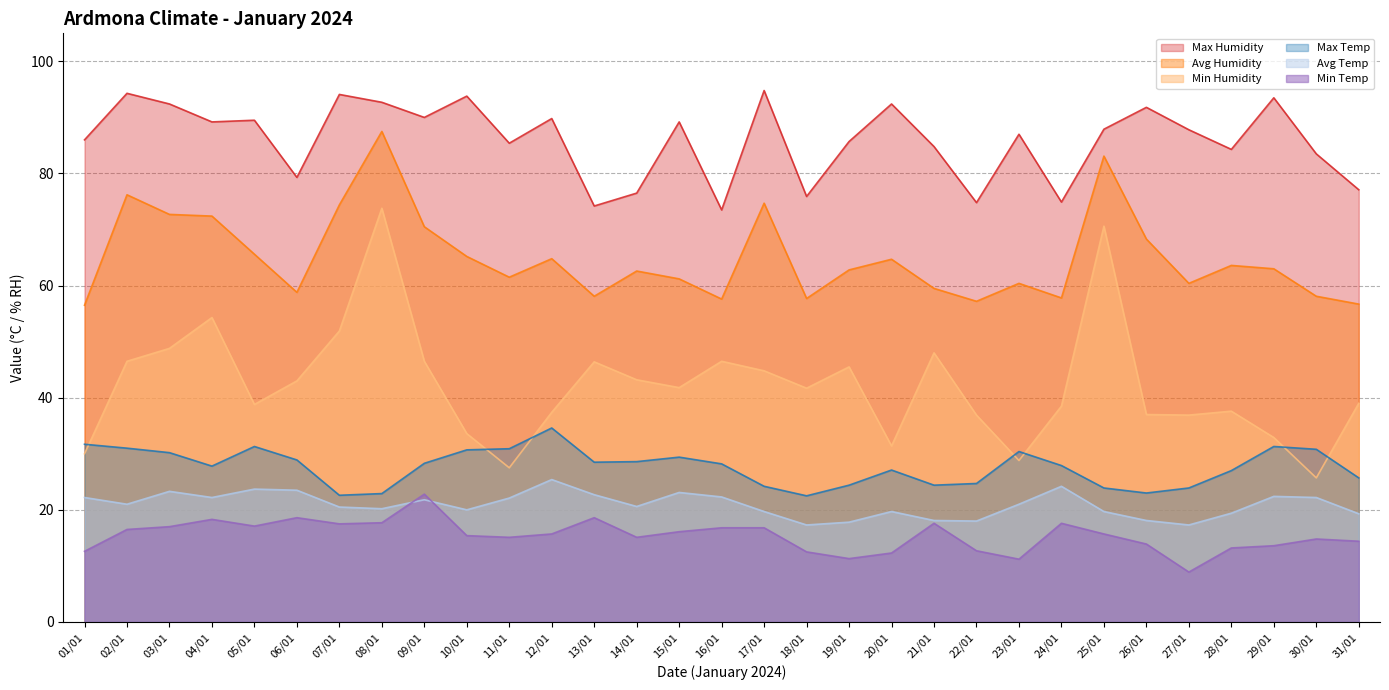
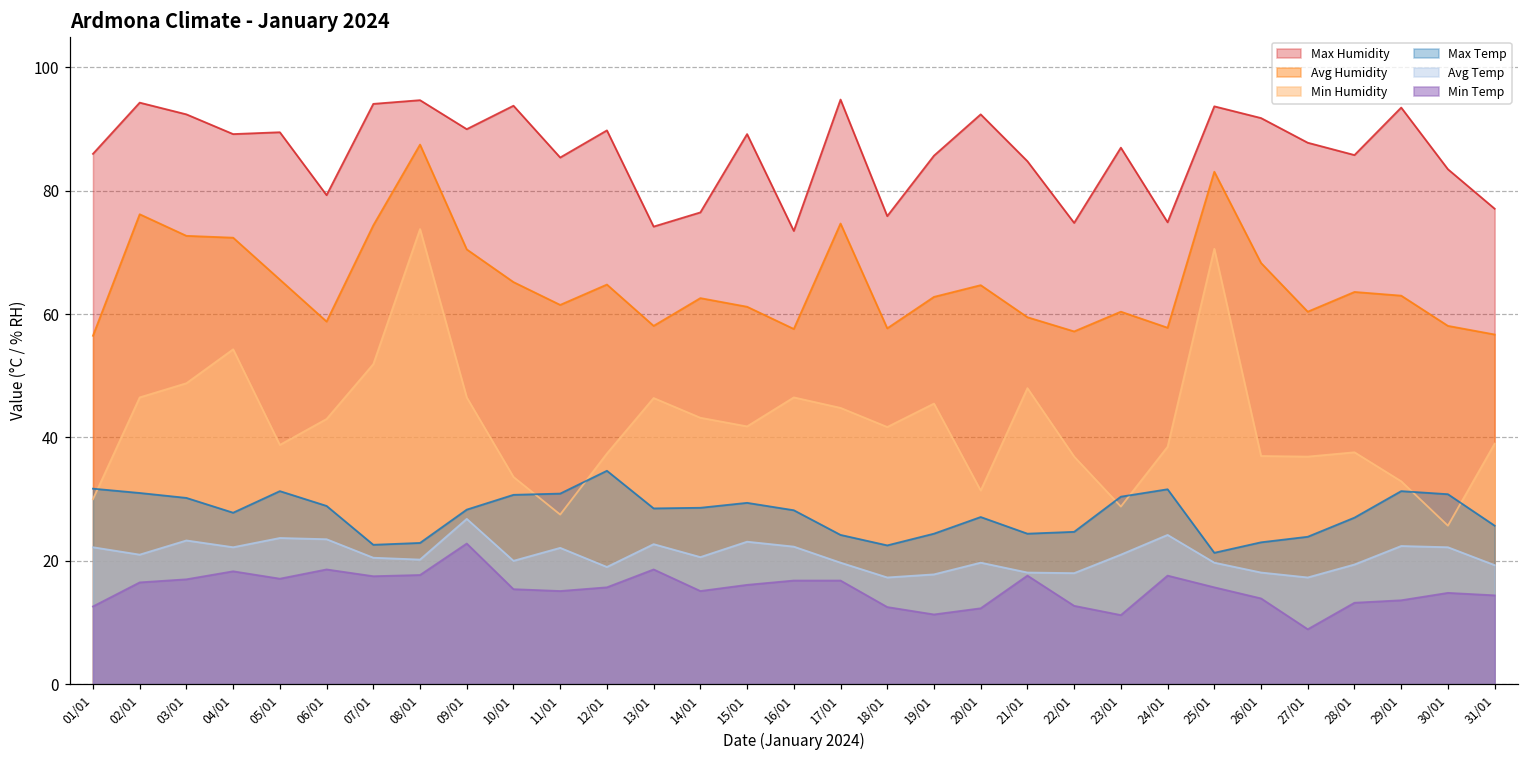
  {
    "Max Humidity": {
      "01/01": 86,
      "02/01": 94,
      "03/01": 92,
      "04/01": 89,
      "05/01": 90,
      "06/01": 79,
      "07/01": 94,
-     "08/01": 93,
+     "08/01": 95,
      "09/01": 90,
      "10/01": 94,
      "11/01": 85,
      "12/01": 90,
      "13/01": 74,
      "14/01": 77,
      "15/01": 89,
      "16/01": 74,
      "17/01": 95,
      "18/01": 76,
      "19/01": 86,
      "20/01": 92,
      "21/01": 85,
      "22/01": 75,
      "23/01": 87,
      "24/01": 75,
-     "25/01": 88,
+     "25/01": 94,
      "26/01": 92,
      "27/01": 88,
-     "28/01": 84,
+     "28/01": 86,
      "29/01": 94,
      "30/01": 84,
      "31/01": 77
    },
    "Max Temp": {
      "01/01": 32,
      "02/01": 31,
      "03/01": 30,
      "04/01": 28,
      "05/01": 31,
      "06/01": 29,
      "07/01": 23,
      "08/01": 23,
      "09/01": 28,
      "10/01": 31,
      "11/01": 31,
      "12/01": 35,
      "13/01": 29,
      "14/01": 29,
      "15/01": 29,
      "16/01": 28,
      "17/01": 24,
      "18/01": 23,
      "19/01": 24,
      "20/01": 27,
      "21/01": 24,
      "22/01": 25,
      "23/01": 30,
-     "24/01": 28,
-     "25/01": 24,
+     "24/01": 32,
+     "25/01": 21,
      "26/01": 23,
      "27/01": 24,
      "28/01": 27,
      "29/01": 31,
      "30/01": 31,
      "31/01": 26
    },
    "Avg Temp": {
      "01/01": 22,
      "02/01": 21,
      "03/01": 23,
      "04/01": 22,
      "05/01": 24,
      "06/01": 24,
      "07/01": 21,
      "08/01": 20,
-     "09/01": 22,
+     "09/01": 27,
      "10/01": 20,
      "11/01": 22,
-     "12/01": 25,
+     "12/01": 19,
      "13/01": 23,
      "14/01": 21,
      "15/01": 23,
      "16/01": 22,
      "17/01": 20,
      "18/01": 17,
      "19/01": 18,
      "20/01": 20,
      "21/01": 18,
      "22/01": 18,
      "23/01": 21,
      "24/01": 24,
      "25/01": 20,
      "26/01": 18,
      "27/01": 17,
      "28/01": 19,
      "29/01": 22,
      "30/01": 22,
      "31/01": 19
    },
    "Min Temp": {
      "01/01": 13,
      "02/01": 17,
      "03/01": 17,
      "04/01": 18,
      "05/01": 17,
      "06/01": 19,
      "07/01": 18,
      "08/01": 18,
      "09/01": 23,
      "10/01": 15,
      "11/01": 15,
      "12/01": 16,
      "13/01": 19,
      "14/01": 15,
      "15/01": 16,
      "16/01": 17,
      "17/01": 17,
      "18/01": 13,
      "19/01": 11,
      "20/01": 12,
      "21/01": 18,
      "22/01": 13,
      "23/01": 11,
      "24/01": 18,
      "25/01": 16,
      "26/01": 14,
      "27/01": 9,
      "28/01": 13,
      "29/01": 14,
      "30/01": 15,
      "31/01": 14
    }
  }
